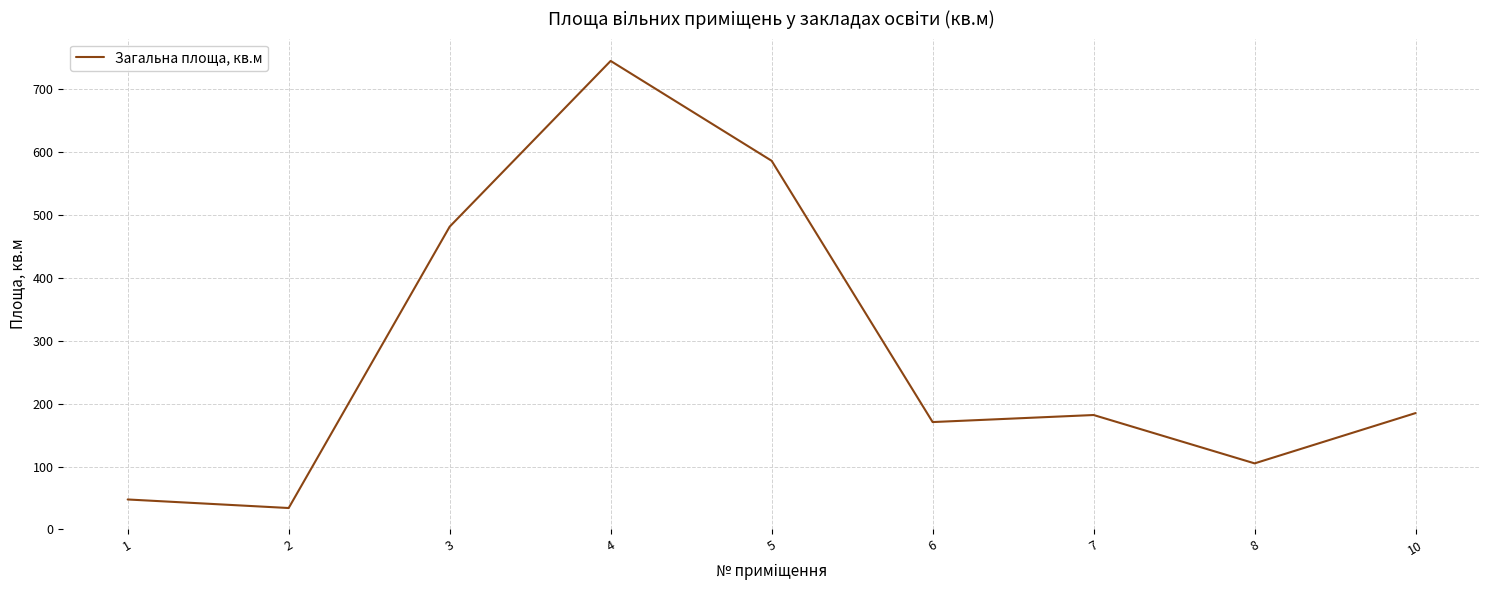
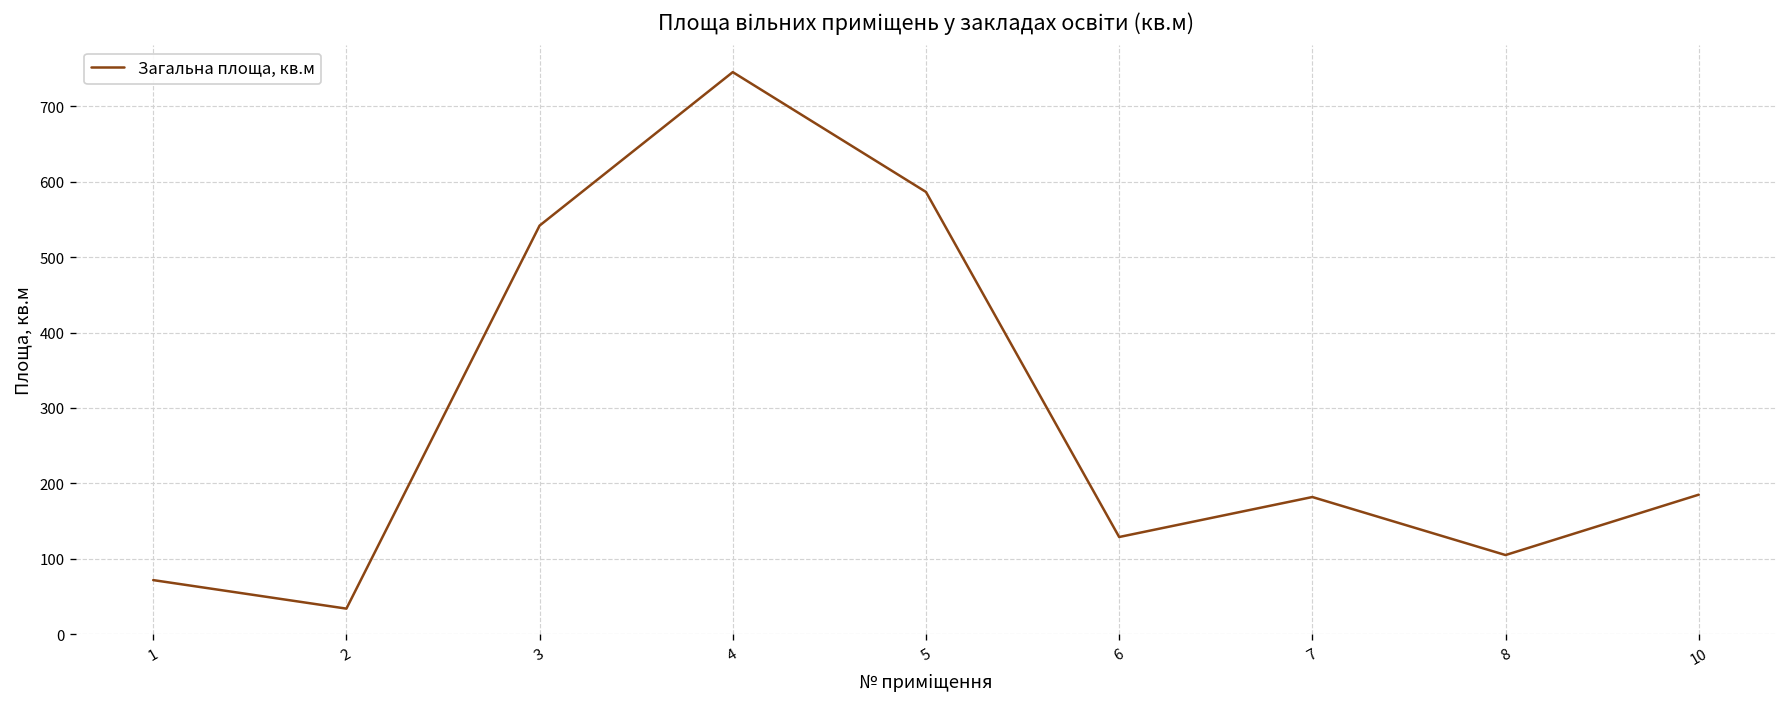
  {
-   "1": 50,
+   "1": 70,
    "2": 30,
-   "3": 480,
+   "3": 540,
    "4": 750,
    "5": 590,
-   "6": 170,
+   "6": 130,
    "7": 180,
    "8": 110,
    "10": 190
  }
